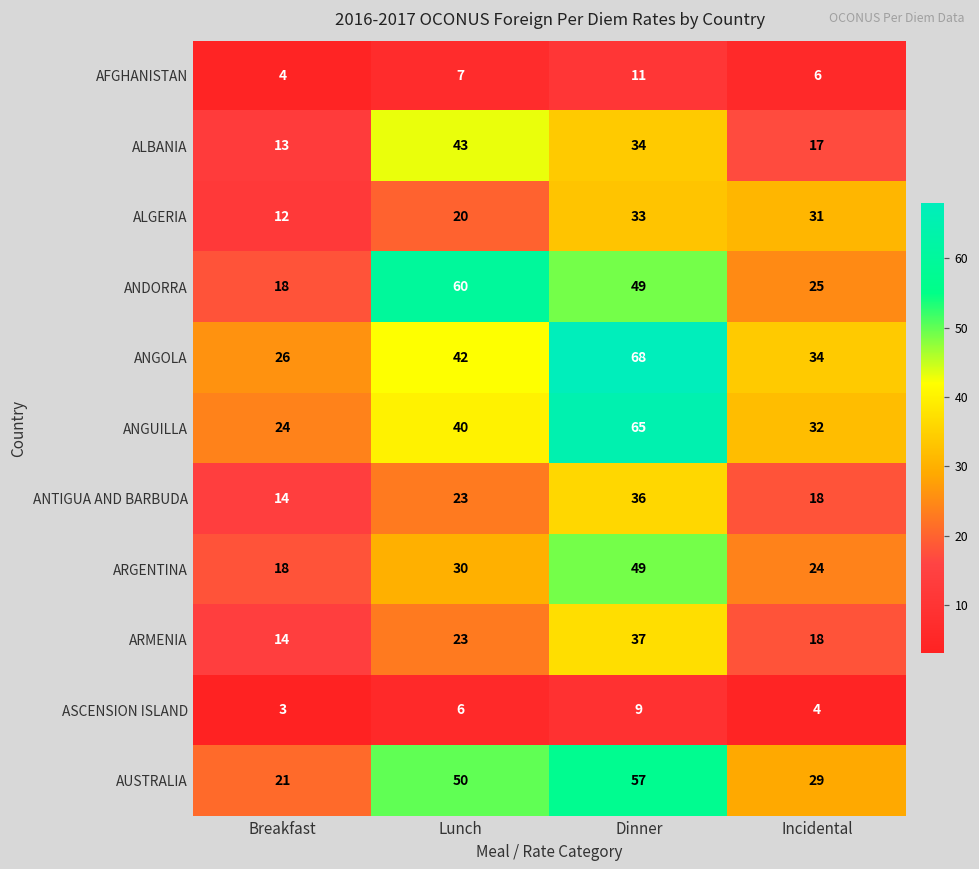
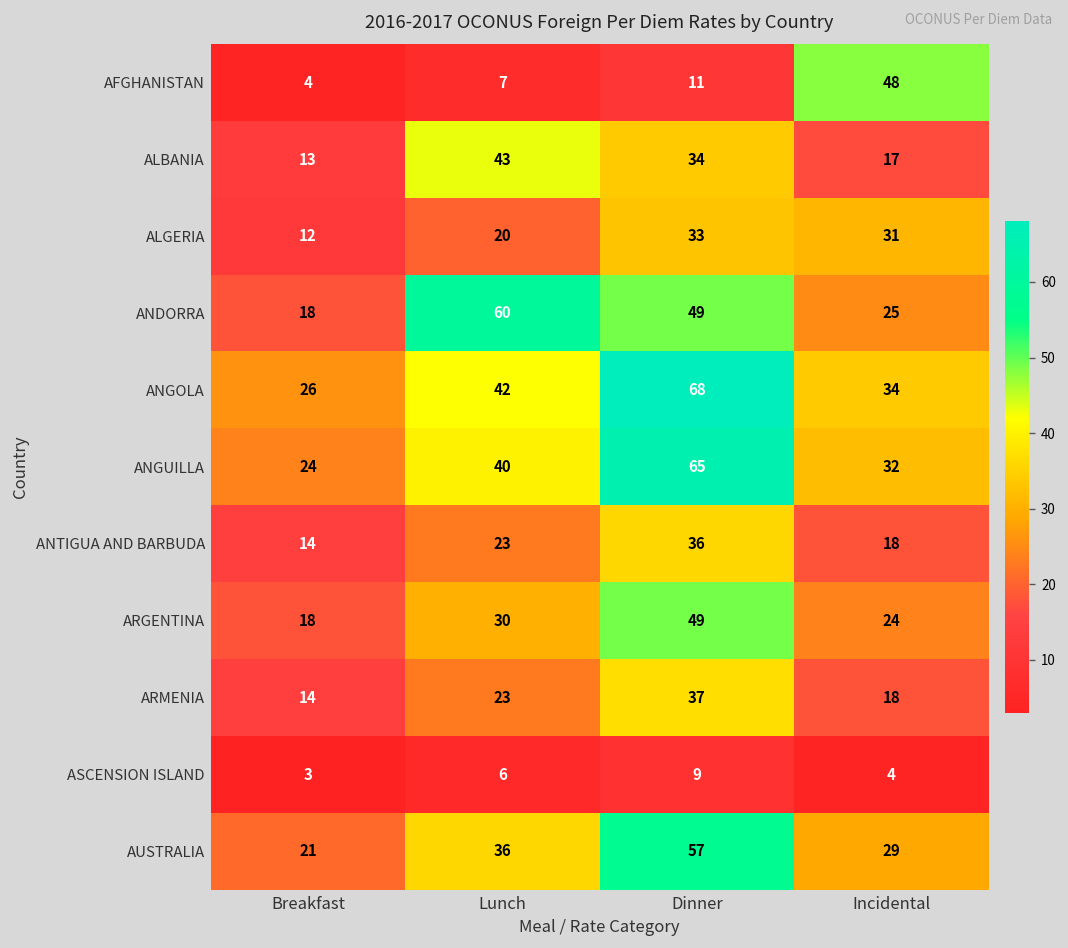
  {
    "AFGHANISTAN": {
      "Breakfast": 4,
      "Lunch": 7,
      "Dinner": 11,
-     "Incidental": 6
+     "Incidental": 48
    },
    "ALBANIA": {
      "Breakfast": 13,
      "Lunch": 43,
      "Dinner": 34,
      "Incidental": 17
    },
    "ALGERIA": {
      "Breakfast": 12,
      "Lunch": 20,
      "Dinner": 33,
      "Incidental": 31
    },
    "ANDORRA": {
      "Breakfast": 18,
      "Lunch": 60,
      "Dinner": 49,
      "Incidental": 25
    },
    "ANGOLA": {
      "Breakfast": 26,
      "Lunch": 42,
      "Dinner": 68,
      "Incidental": 34
    },
    "ANGUILLA": {
      "Breakfast": 24,
      "Lunch": 40,
      "Dinner": 65,
      "Incidental": 32
    },
    "ANTIGUA AND BARBUDA": {
      "Breakfast": 14,
      "Lunch": 23,
      "Dinner": 36,
      "Incidental": 18
    },
    "ARGENTINA": {
      "Breakfast": 18,
      "Lunch": 30,
      "Dinner": 49,
      "Incidental": 24
    },
    "ARMENIA": {
      "Breakfast": 14,
      "Lunch": 23,
      "Dinner": 37,
      "Incidental": 18
    },
    "ASCENSION ISLAND": {
      "Breakfast": 3,
      "Lunch": 6,
      "Dinner": 9,
      "Incidental": 4
    },
    "AUSTRALIA": {
      "Breakfast": 21,
-     "Lunch": 50,
+     "Lunch": 36,
      "Dinner": 57,
      "Incidental": 29
    }
  }
